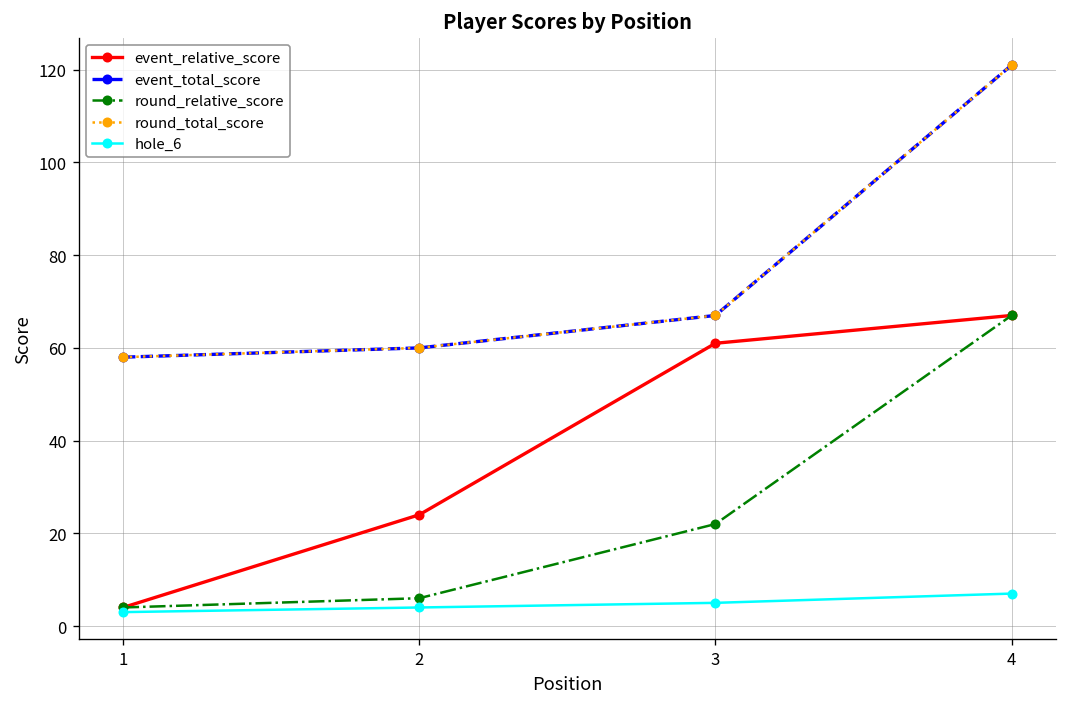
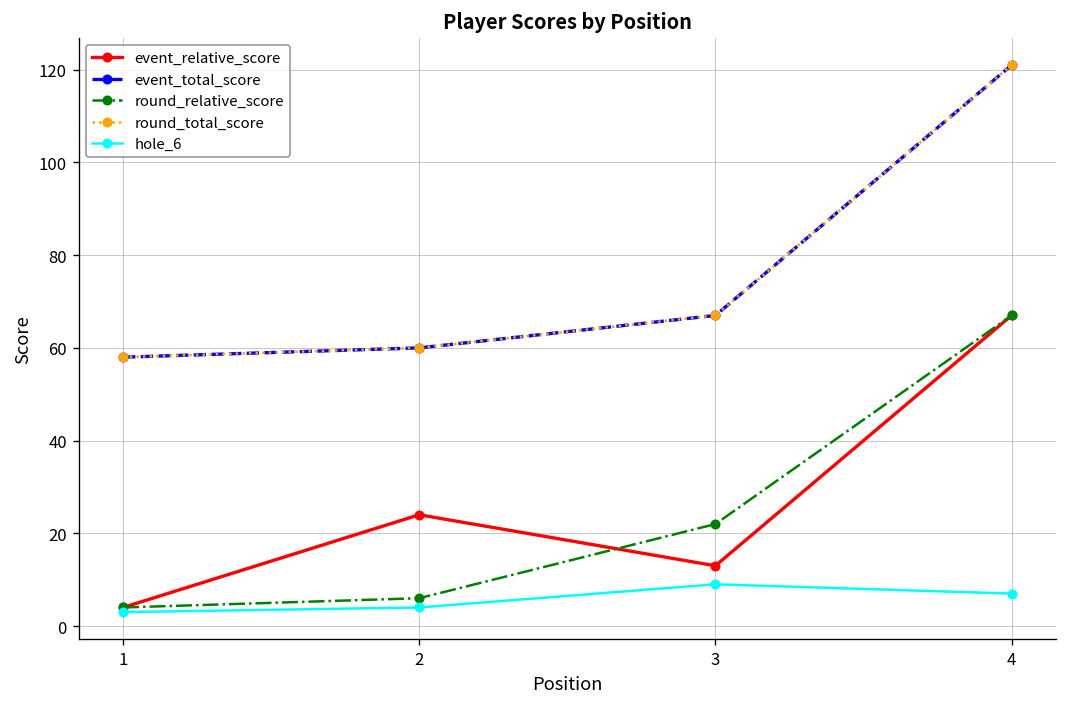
  {
    "event_relative_score": {
      "2": 24,
-     "3": 61
+     "3": 13
    },
    "round_total_score": {
      "1": 58,
      "2": 60,
      "3": 67,
      "4": 121
    },
    "round_relative_score": {
      "2": 6,
      "3": 22
    },
    "hole_6": {
      "1": 3,
      "2": 4,
-     "3": 5,
+     "3": 9,
      "4": 7
    }
  }
